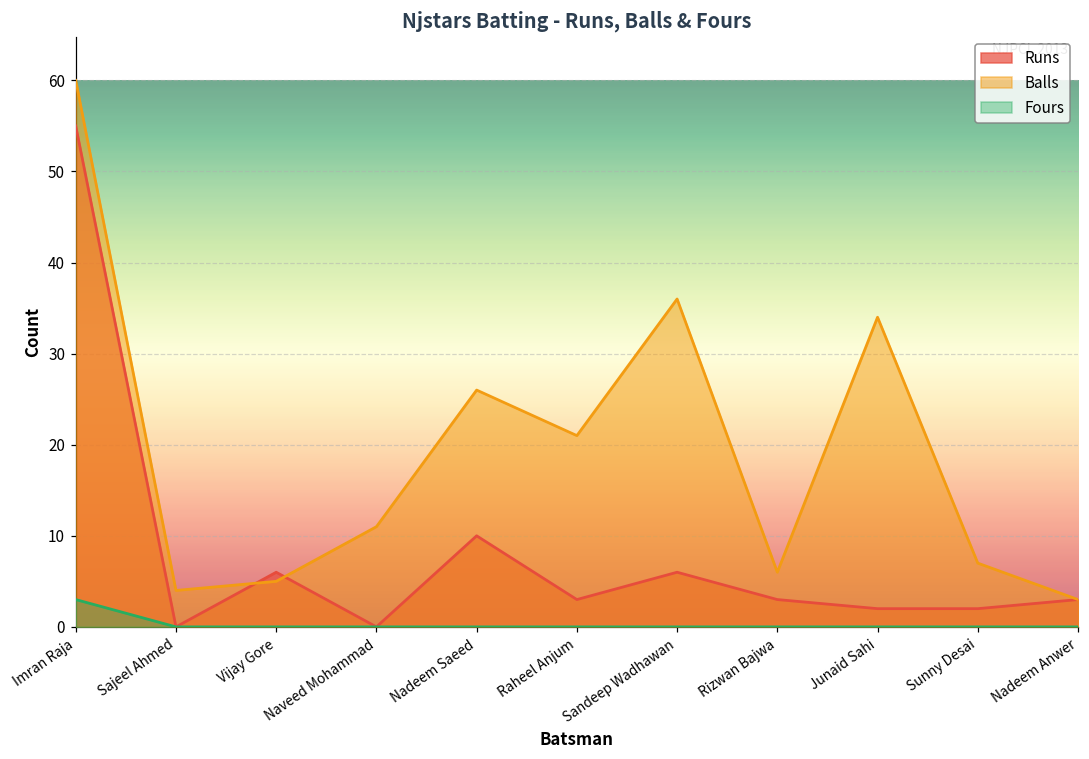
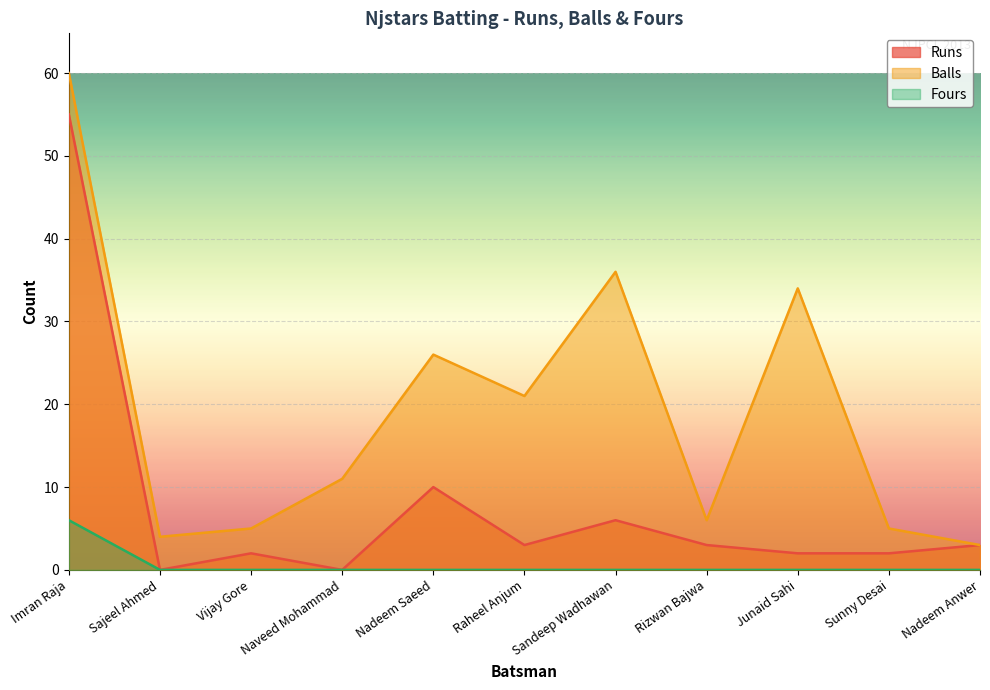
  {
    "Runs": {
      "Imran Raja": 55,
-     "Vijay Gore": 6,
+     "Vijay Gore": 2,
      "Nadeem Saeed": 10,
      "Raheel Anjum": 3,
      "Sandeep Wadhawan": 6,
      "Rizwan Bajwa": 3,
      "Junaid Sahi": 2,
      "Sunny Desai": 2
    },
    "Balls": {
      "Imran Raja": 60,
      "Sajeel Ahmed": 4,
      "Vijay Gore": 5,
      "Naveed Mohammad": 11,
      "Nadeem Saeed": 26,
      "Raheel Anjum": 21,
      "Sandeep Wadhawan": 36,
      "Rizwan Bajwa": 6,
      "Junaid Sahi": 34,
-     "Sunny Desai": 7
+     "Sunny Desai": 5
    },
    "Fours": {
-     "Imran Raja": 3,
+     "Imran Raja": 6,
      "Vijay Gore": 0,
      "Nadeem Saeed": 0,
      "Raheel Anjum": 0,
      "Sandeep Wadhawan": 0,
      "Rizwan Bajwa": 0,
      "Junaid Sahi": 0,
      "Sunny Desai": 0,
      "Nadeem Anwer": 0
    }
  }
